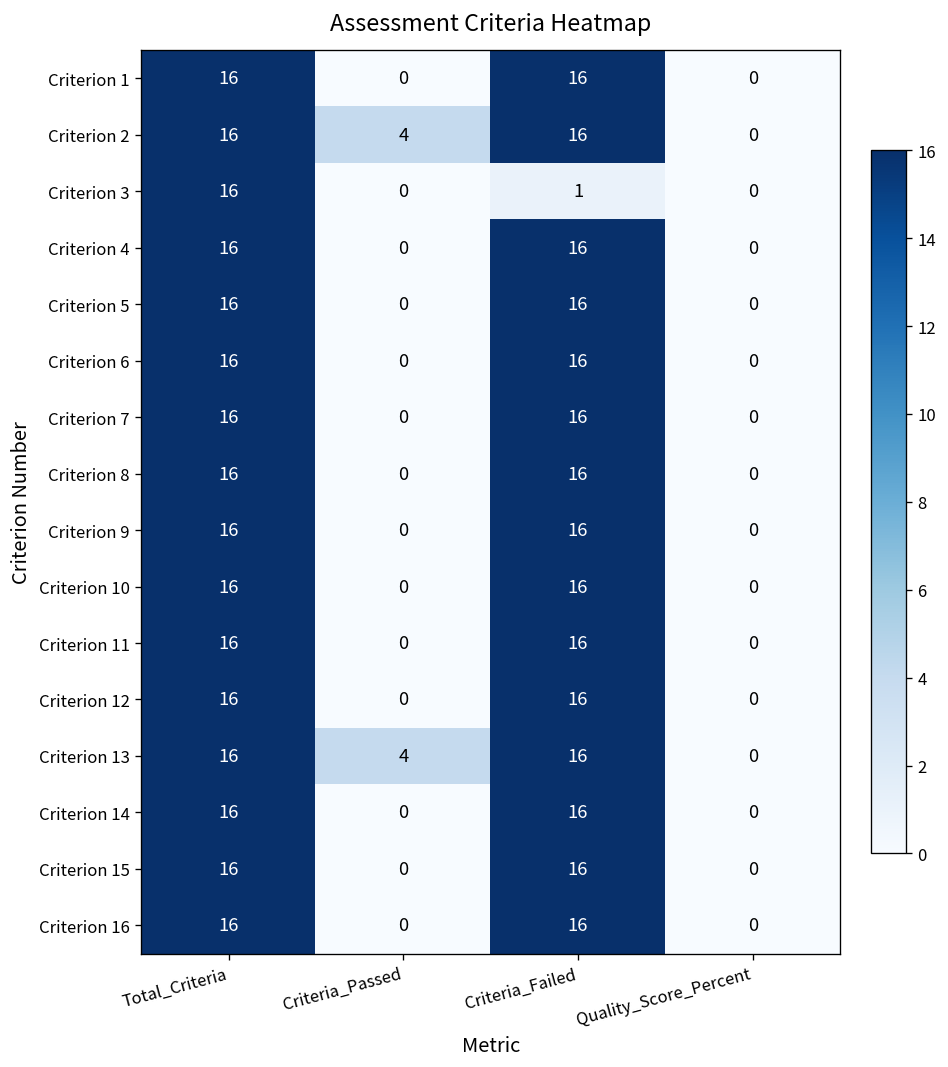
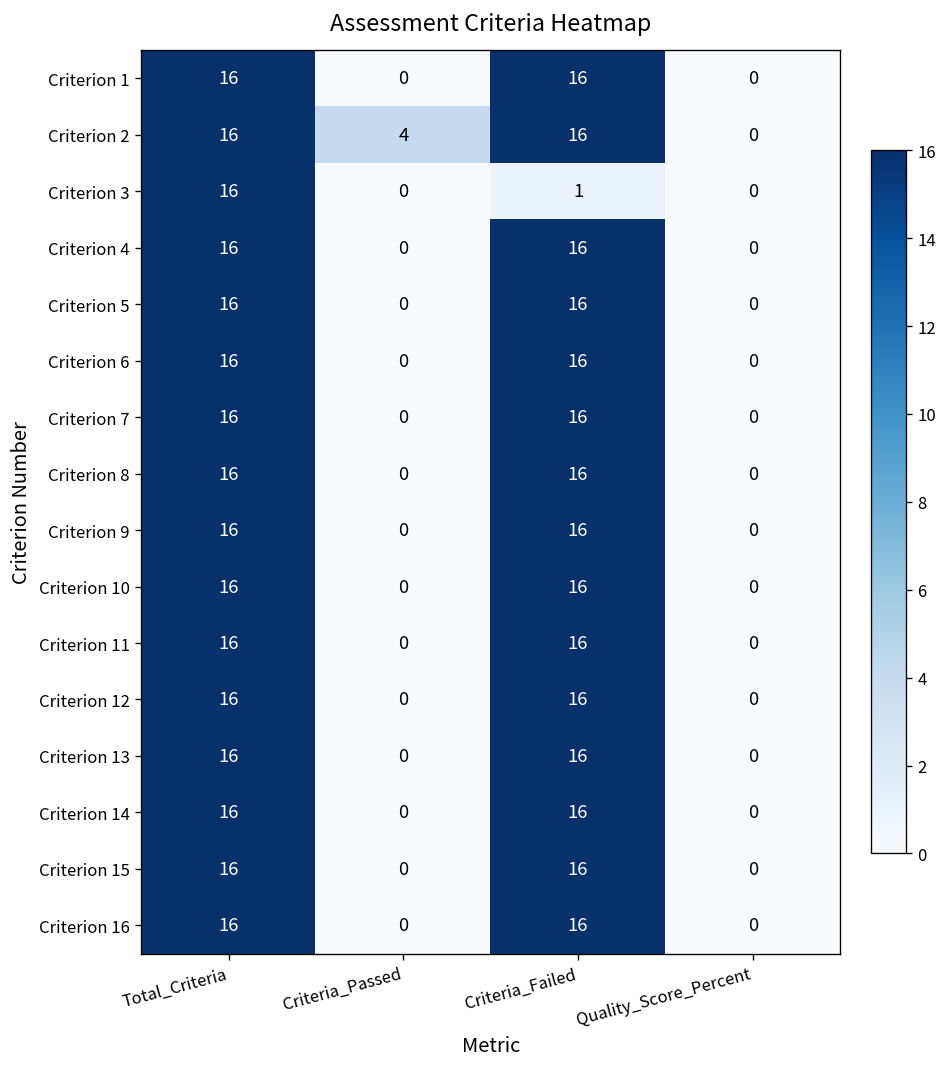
  {
    "Criterion 1": {
      "Total_Criteria": 16,
      "Criteria_Passed": 0,
      "Criteria_Failed": 16,
      "Quality_Score_Percent": 0
    },
    "Criterion 2": {
      "Total_Criteria": 16,
      "Criteria_Passed": 4,
      "Criteria_Failed": 16,
      "Quality_Score_Percent": 0
    },
    "Criterion 3": {
      "Total_Criteria": 16,
      "Criteria_Passed": 0,
      "Criteria_Failed": 1,
      "Quality_Score_Percent": 0
    },
    "Criterion 4": {
      "Total_Criteria": 16,
      "Criteria_Passed": 0,
      "Criteria_Failed": 16,
      "Quality_Score_Percent": 0
    },
    "Criterion 5": {
      "Total_Criteria": 16,
      "Criteria_Passed": 0,
      "Criteria_Failed": 16,
      "Quality_Score_Percent": 0
    },
    "Criterion 6": {
      "Total_Criteria": 16,
      "Criteria_Passed": 0,
      "Criteria_Failed": 16,
      "Quality_Score_Percent": 0
    },
    "Criterion 7": {
      "Total_Criteria": 16,
      "Criteria_Passed": 0,
      "Criteria_Failed": 16,
      "Quality_Score_Percent": 0
    },
    "Criterion 8": {
      "Total_Criteria": 16,
      "Criteria_Passed": 0,
      "Criteria_Failed": 16,
      "Quality_Score_Percent": 0
    },
    "Criterion 9": {
      "Total_Criteria": 16,
      "Criteria_Passed": 0,
      "Criteria_Failed": 16,
      "Quality_Score_Percent": 0
    },
    "Criterion 10": {
      "Total_Criteria": 16,
      "Criteria_Passed": 0,
      "Criteria_Failed": 16,
      "Quality_Score_Percent": 0
    },
    "Criterion 11": {
      "Total_Criteria": 16,
      "Criteria_Passed": 0,
      "Criteria_Failed": 16,
      "Quality_Score_Percent": 0
    },
    "Criterion 12": {
      "Total_Criteria": 16,
      "Criteria_Passed": 0,
      "Criteria_Failed": 16,
      "Quality_Score_Percent": 0
    },
    "Criterion 13": {
      "Total_Criteria": 16,
-     "Criteria_Passed": 4,
+     "Criteria_Passed": 0,
      "Criteria_Failed": 16,
      "Quality_Score_Percent": 0
    },
    "Criterion 14": {
      "Total_Criteria": 16,
      "Criteria_Passed": 0,
      "Criteria_Failed": 16,
      "Quality_Score_Percent": 0
    },
    "Criterion 15": {
      "Total_Criteria": 16,
      "Criteria_Passed": 0,
      "Criteria_Failed": 16,
      "Quality_Score_Percent": 0
    },
    "Criterion 16": {
      "Total_Criteria": 16,
      "Criteria_Passed": 0,
      "Criteria_Failed": 16,
      "Quality_Score_Percent": 0
    }
  }
